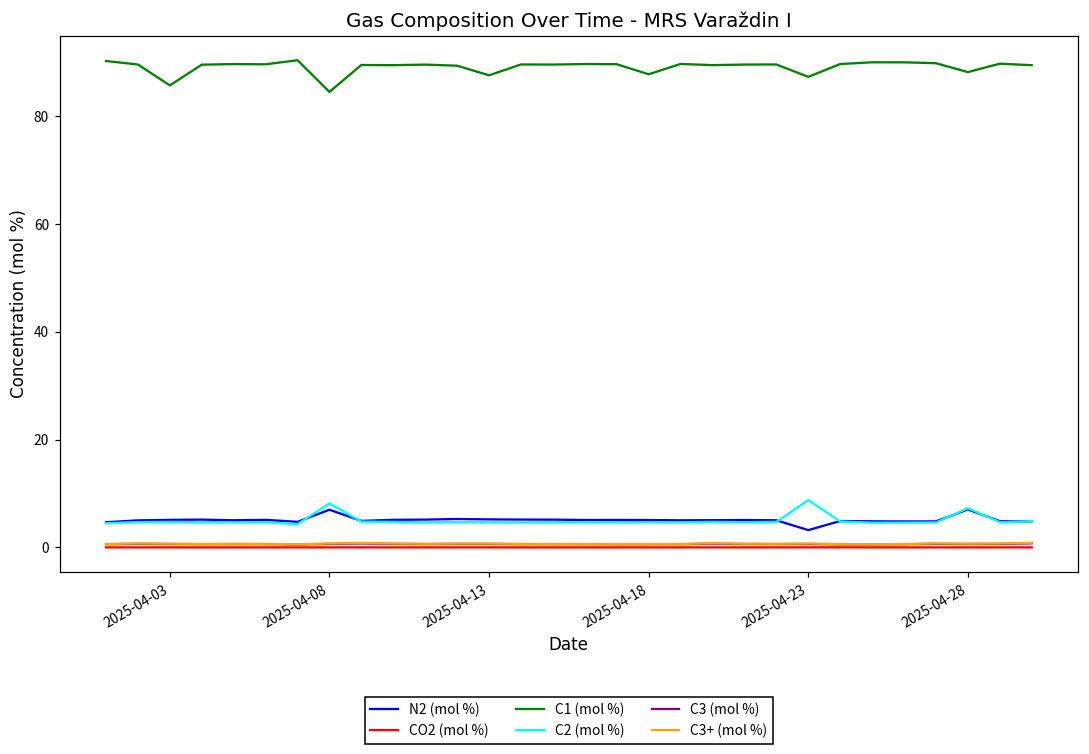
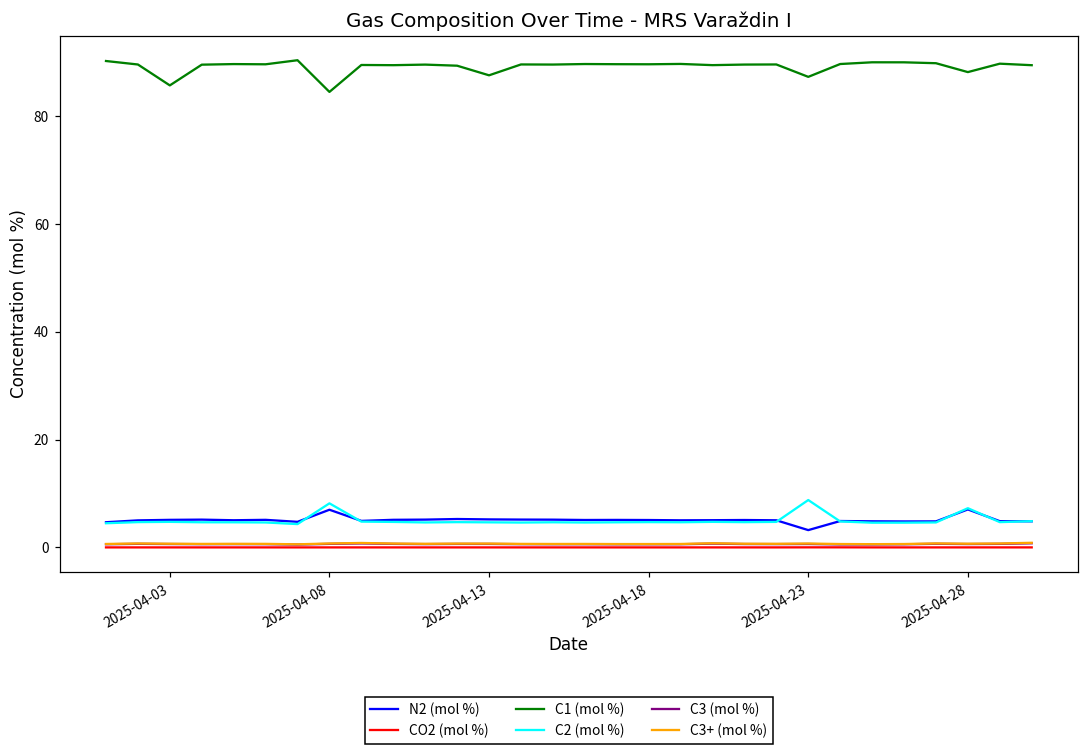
  {
    "N2 (mol %)": {
      "2025-04-08": 7,
      "2025-04-13": 5,
      "2025-04-23": 3
    },
    "CO2 (mol %)": {
      "2025-04-03": 0,
      "2025-04-08": 0,
      "2025-04-13": 0,
      "2025-04-18": 0,
      "2025-04-23": 0,
      "2025-04-28": 0
    },
    "C1 (mol %)": {
      "2025-04-03": 86,
      "2025-04-08": 84,
      "2025-04-13": 88,
-     "2025-04-18": 88,
+     "2025-04-18": 90,
      "2025-04-23": 87,
      "2025-04-28": 88
    },
    "C2 (mol %)": {
      "2025-04-08": 8,
      "2025-04-13": 5,
      "2025-04-23": 9
    }
  }
